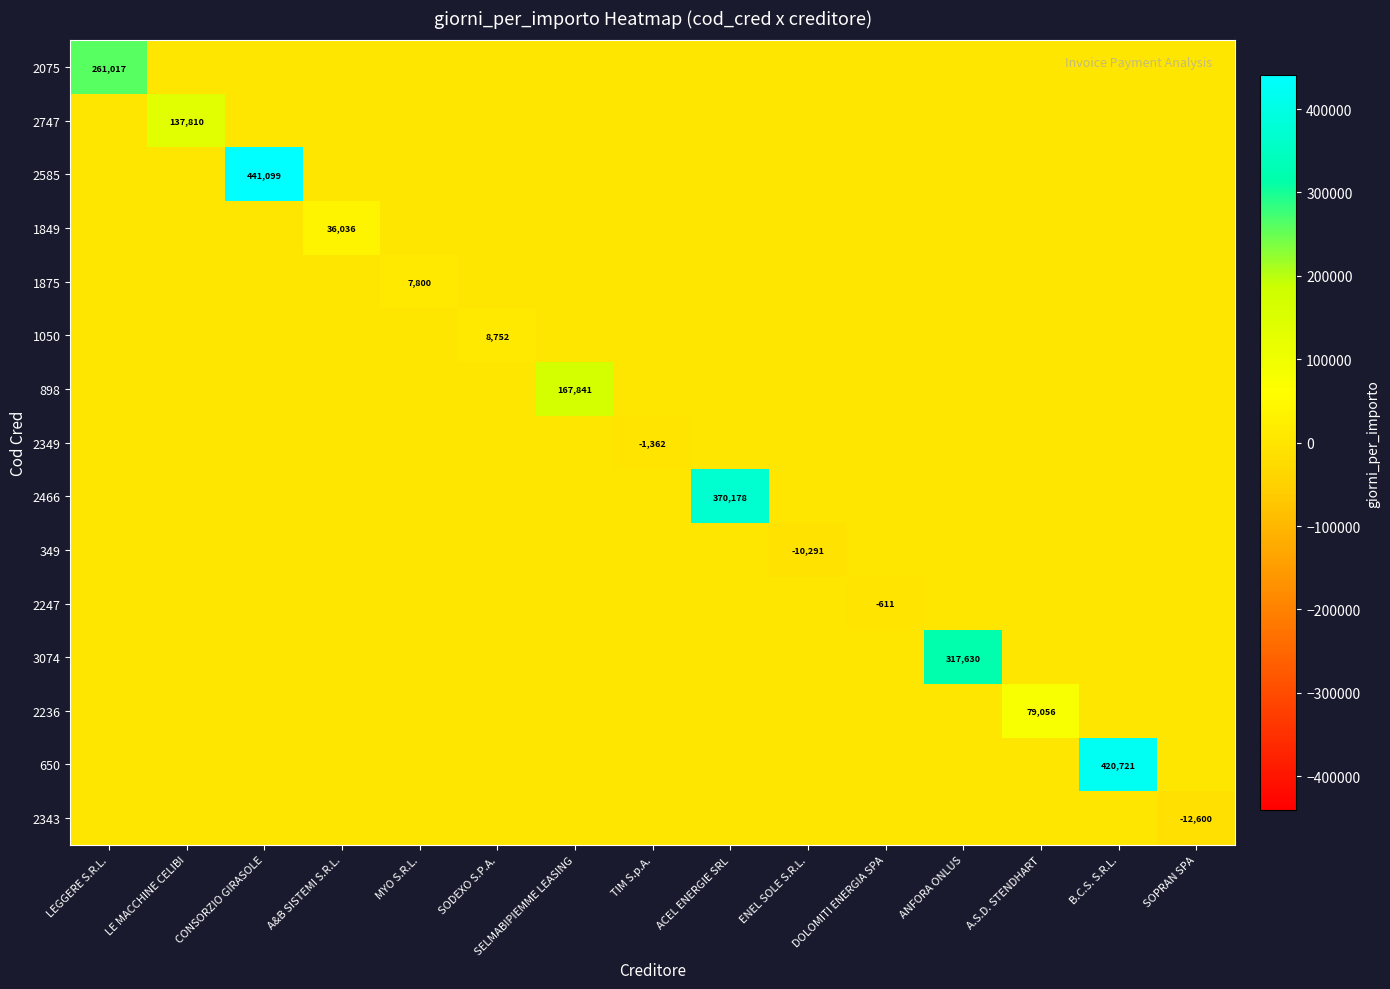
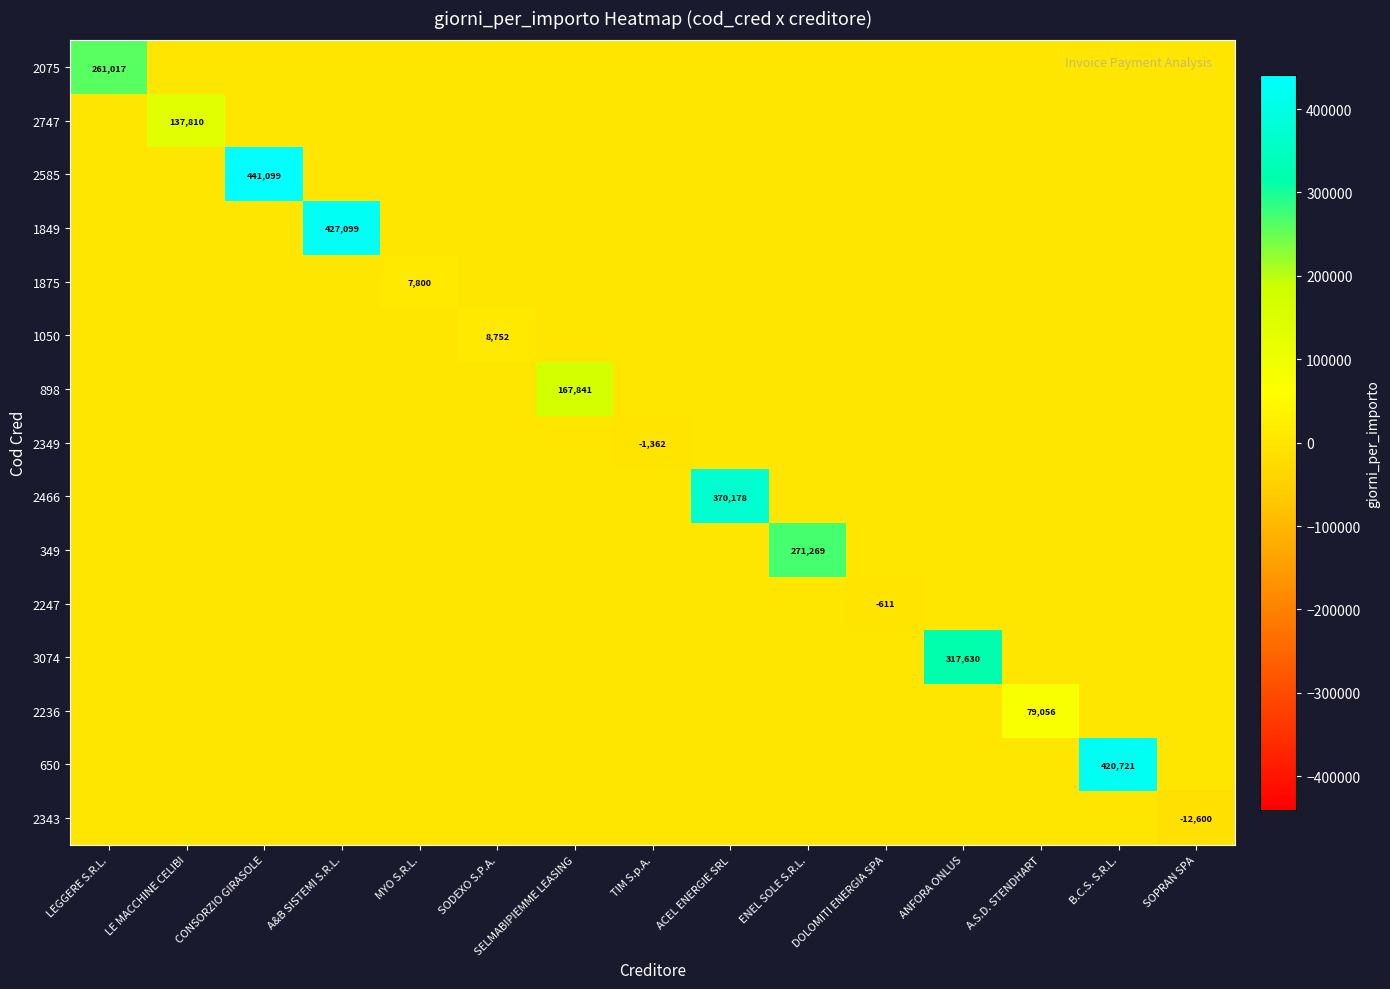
  {
    "2075": {
      "LEGGERE S.R.L.": "261,017"
    },
    "2747": {
      "LE MACCHINE CELIBI": "137,810"
    },
    "2585": {
      "CONSORZIO GIRASOLE": "441,099"
    },
    "1849": {
-     "A&B SISTEMI S.R.L.": "36,036"
+     "A&B SISTEMI S.R.L.": "427,099"
    },
    "1875": {
      "MYO S.R.L.": "7,800"
    },
    "1050": {
      "SODEXO S.P.A.": "8,752"
    },
    "898": {
      "SELMABIPIEMME LEASING": "167,841"
    },
    "2349": {
      "TIM S.p.A.": "-1,362"
    },
    "2466": {
      "ACEL ENERGIE SRL": "370,178"
    },
    "349": {
-     "ENEL SOLE S.R.L.": "-10,291"
+     "ENEL SOLE S.R.L.": "271,269"
    },
    "2247": {
      "DOLOMITI ENERGIA SPA": "-611"
    },
    "3074": {
      "ANFORA ONLUS": "317,630"
    },
    "2236": {
      "A.S.D. STENDHART": "79,056"
    },
    "650": {
      "B.C.S. S.R.L.": "420,721"
    },
    "2343": {
      "SOPRAN SPA": "-12,600"
    }
  }
